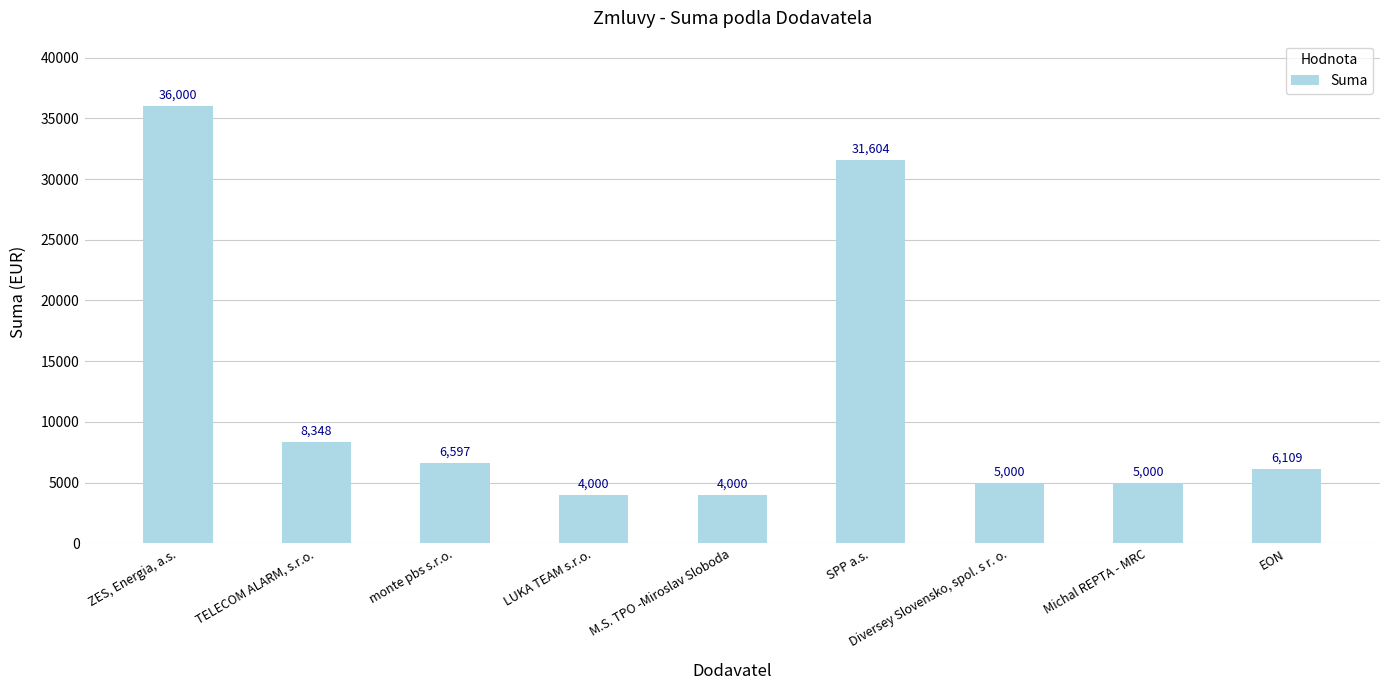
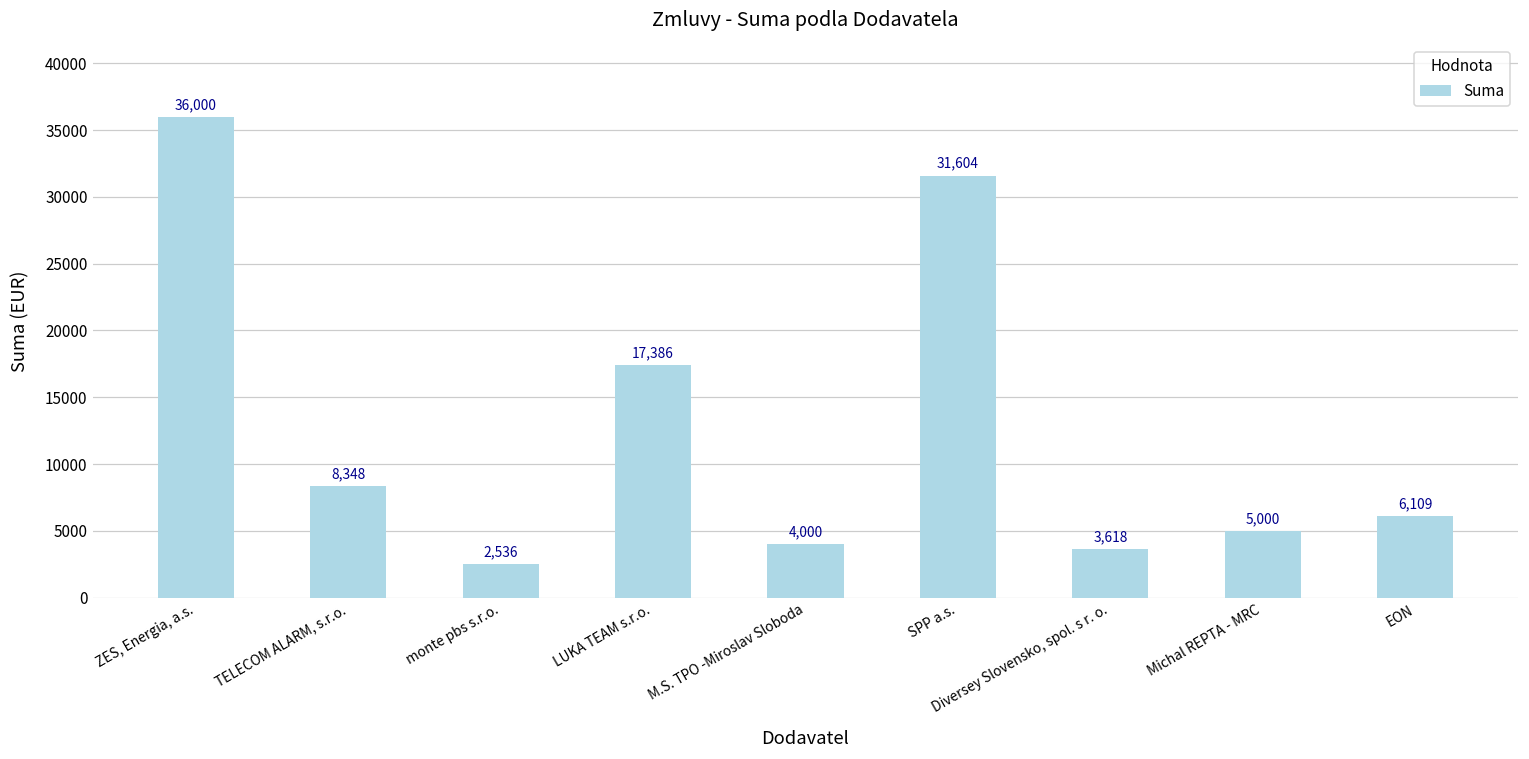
  {
    "ZES, Energia, a.s.": "36,000",
    "TELECOM ALARM, s.r.o.": "8,348",
-   "monte pbs s.r.o.": "6,597",
-   "LUKA TEAM s.r.o.": "4,000",
+   "monte pbs s.r.o.": "2,536",
+   "LUKA TEAM s.r.o.": "17,386",
    "M.S. TPO -Miroslav Sloboda": "4,000",
    "SPP a.s.": "31,604",
-   "Diversey Slovensko, spol. s r. o.": "5,000",
+   "Diversey Slovensko, spol. s r. o.": "3,618",
    "Michal REPTA - MRC": "5,000",
    "EON": "6,109"
  }
